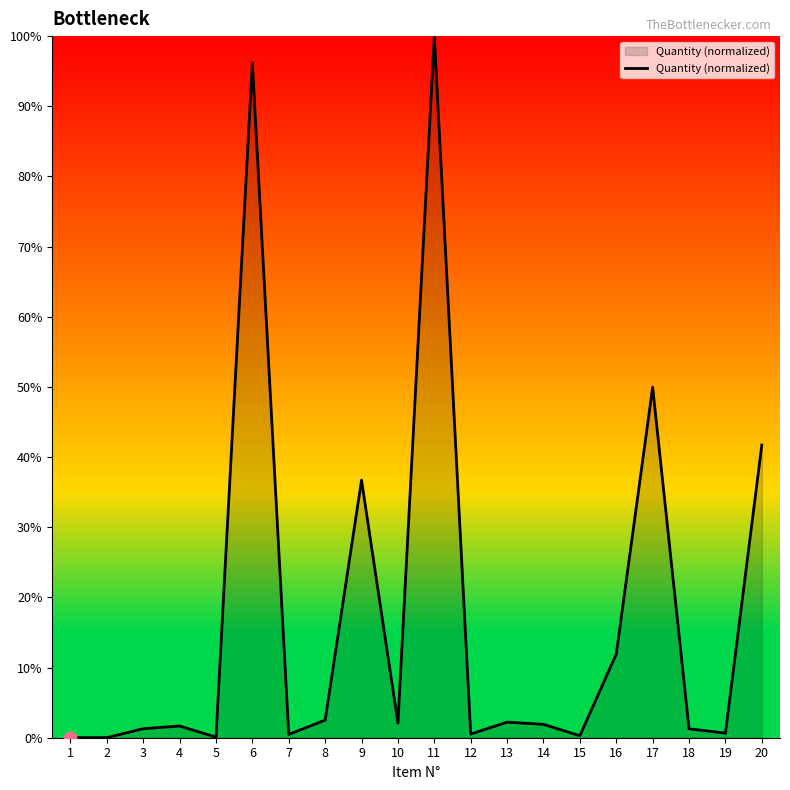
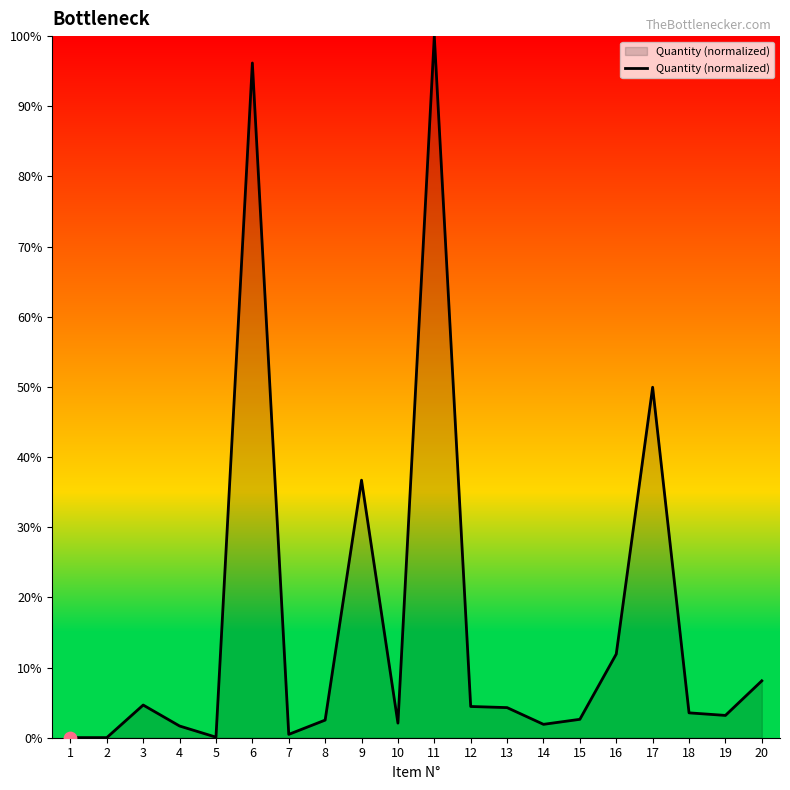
  {
    "Quantity (normalized)": {
      "2": "0%",
-     "3": "1%",
+     "3": "5%",
      "4": "2%",
      "5": "0%",
      "6": "96%",
      "7": "0%",
      "8": "3%",
      "9": "37%",
      "10": "2%",
      "11": "100%",
-     "12": "1%",
-     "13": "2%",
+     "12": "4%",
+     "13": "4%",
      "14": "2%",
-     "15": "0%",
+     "15": "3%",
      "16": "12%",
      "17": "50%",
-     "18": "1%",
-     "19": "1%",
-     "20": "42%"
+     "18": "4%",
+     "19": "3%",
+     "20": "8%"
    }
  }
